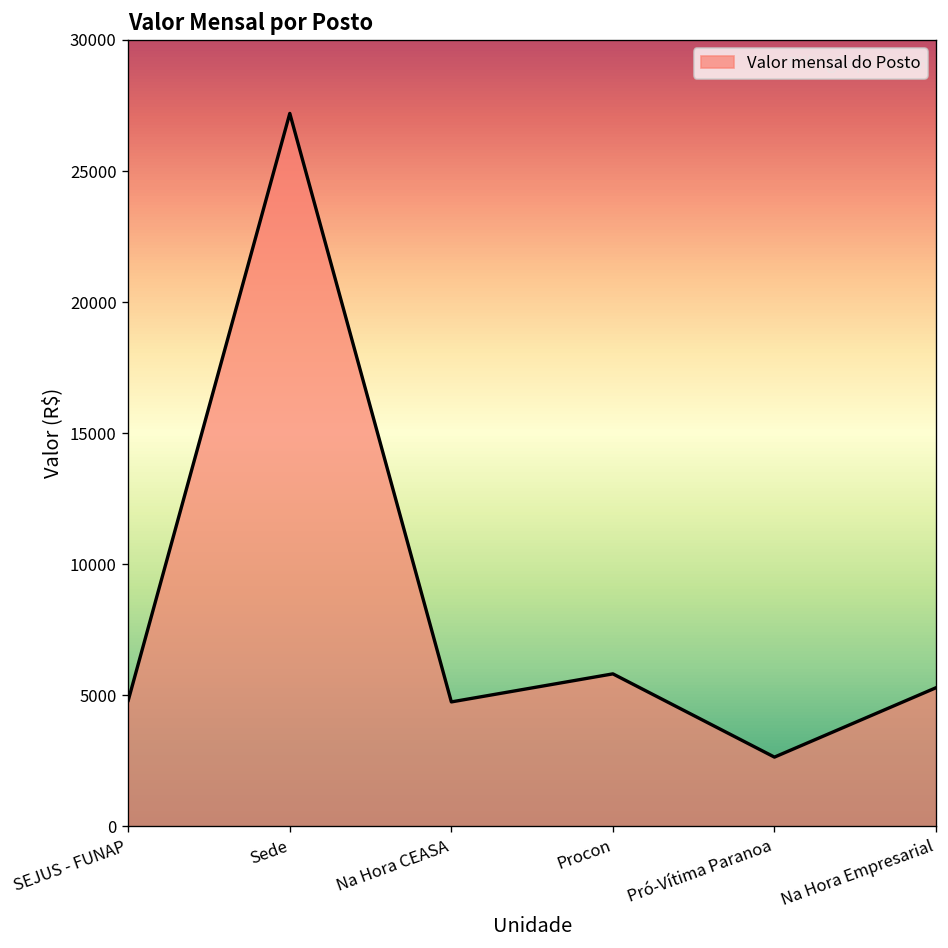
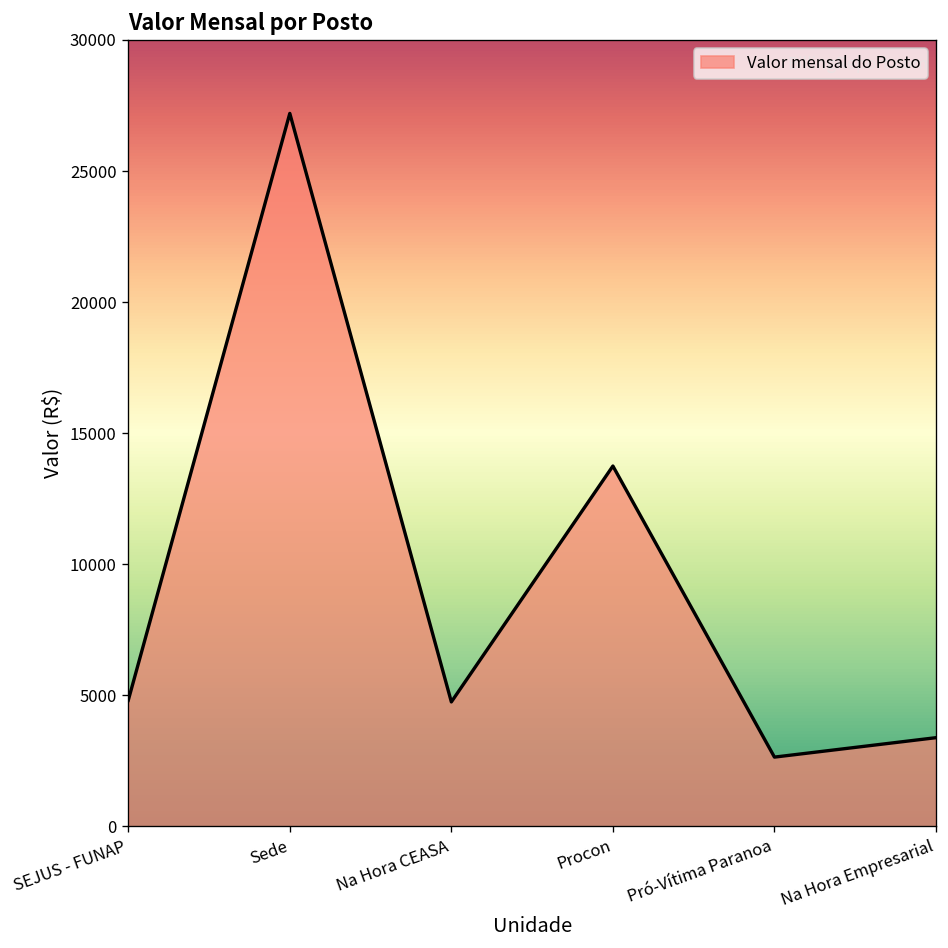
  {
    "SEJUS - FUNAP": 4800,
    "Sede": 27200,
    "Na Hora CEASA": 4800,
-   "Procon": 5800,
+   "Procon": 13700,
    "Pró-Vítima Paranoa": 2600,
-   "Na Hora Empresarial": 5300
+   "Na Hora Empresarial": 3400
  }
